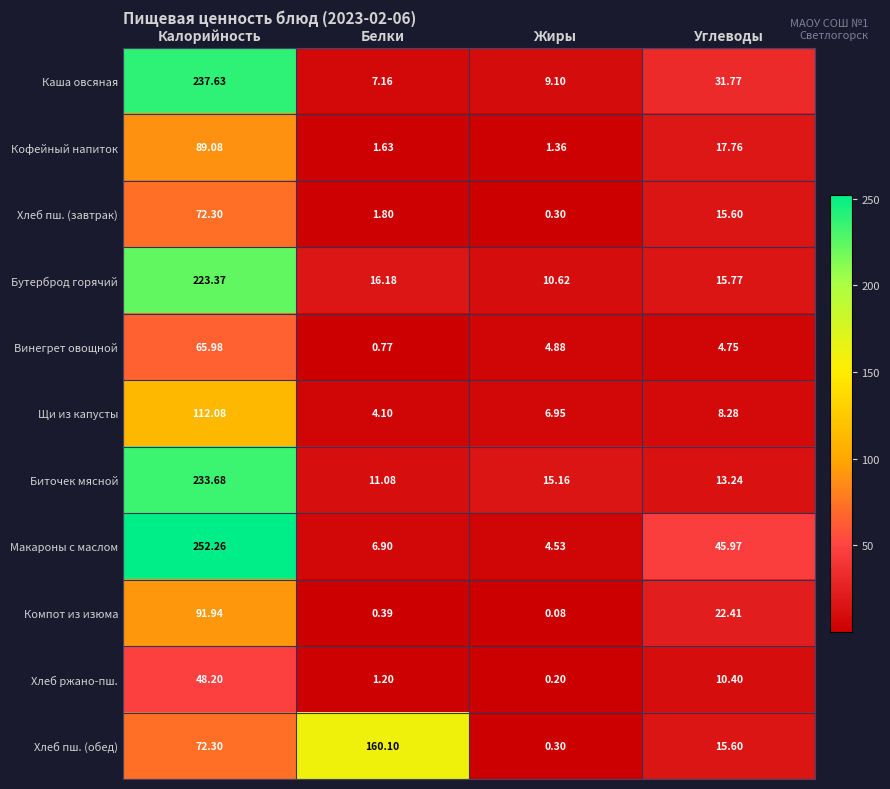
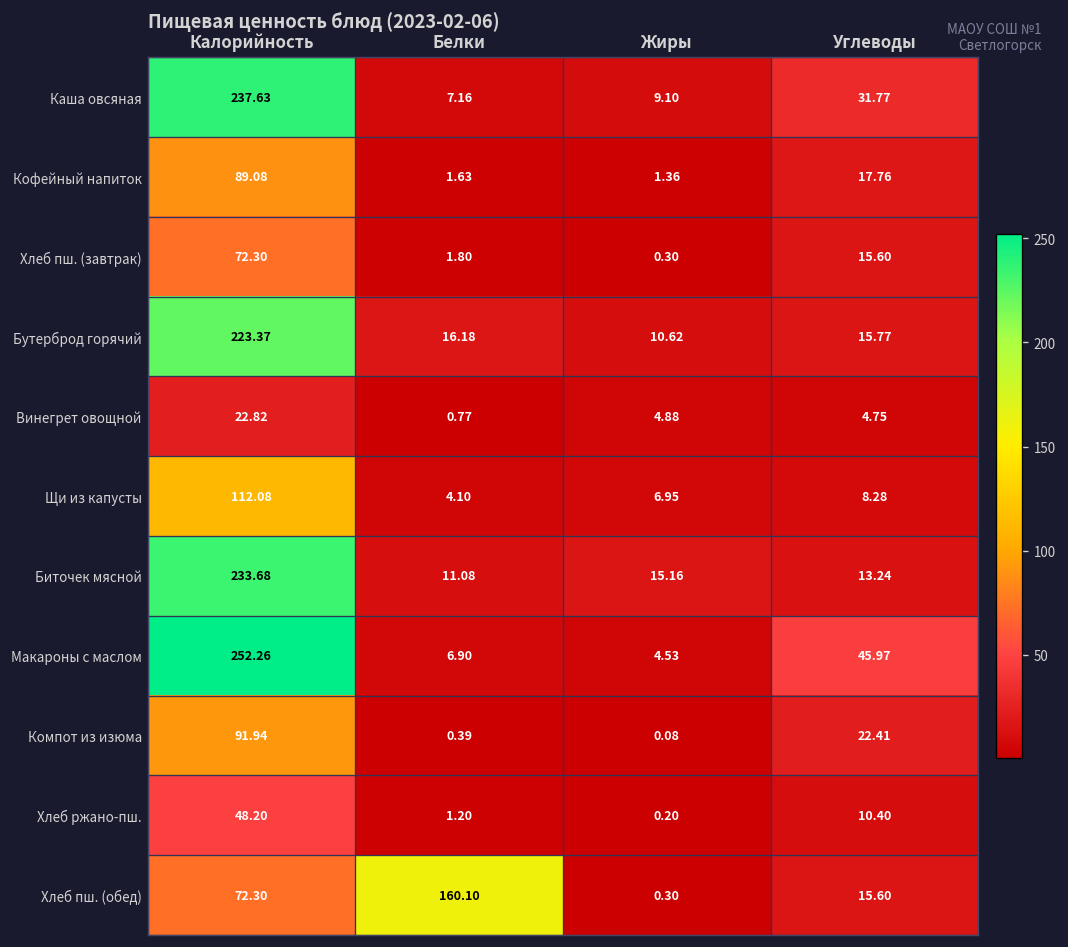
  {
    "Каша овсяная": {
      "Калорийность": 237.63,
      "Белки": 7.16,
      "Жиры": 9.10,
      "Углеводы": 31.77
    },
    "Кофейный напиток": {
      "Калорийность": 89.08,
      "Белки": 1.63,
      "Жиры": 1.36,
      "Углеводы": 17.76
    },
    "Хлеб пш. (завтрак)": {
      "Калорийность": 72.30,
      "Белки": 1.80,
      "Жиры": 0.30,
      "Углеводы": 15.60
    },
    "Бутерброд горячий": {
      "Калорийность": 223.37,
      "Белки": 16.18,
      "Жиры": 10.62,
      "Углеводы": 15.77
    },
    "Винегрет овощной": {
-     "Калорийность": 65.98,
+     "Калорийность": 22.82,
      "Белки": 0.77,
      "Жиры": 4.88,
      "Углеводы": 4.75
    },
    "Щи из капусты": {
      "Калорийность": 112.08,
      "Белки": 4.10,
      "Жиры": 6.95,
      "Углеводы": 8.28
    },
    "Биточек мясной": {
      "Калорийность": 233.68,
      "Белки": 11.08,
      "Жиры": 15.16,
      "Углеводы": 13.24
    },
    "Макароны с маслом": {
      "Калорийность": 252.26,
      "Белки": 6.90,
      "Жиры": 4.53,
      "Углеводы": 45.97
    },
    "Компот из изюма": {
      "Калорийность": 91.94,
      "Белки": 0.39,
      "Жиры": 0.08,
      "Углеводы": 22.41
    },
    "Хлеб ржано-пш.": {
      "Калорийность": 48.20,
      "Белки": 1.20,
      "Жиры": 0.20,
      "Углеводы": 10.40
    },
    "Хлеб пш. (обед)": {
      "Калорийность": 72.30,
      "Белки": 160.10,
      "Жиры": 0.30,
      "Углеводы": 15.60
    }
  }
